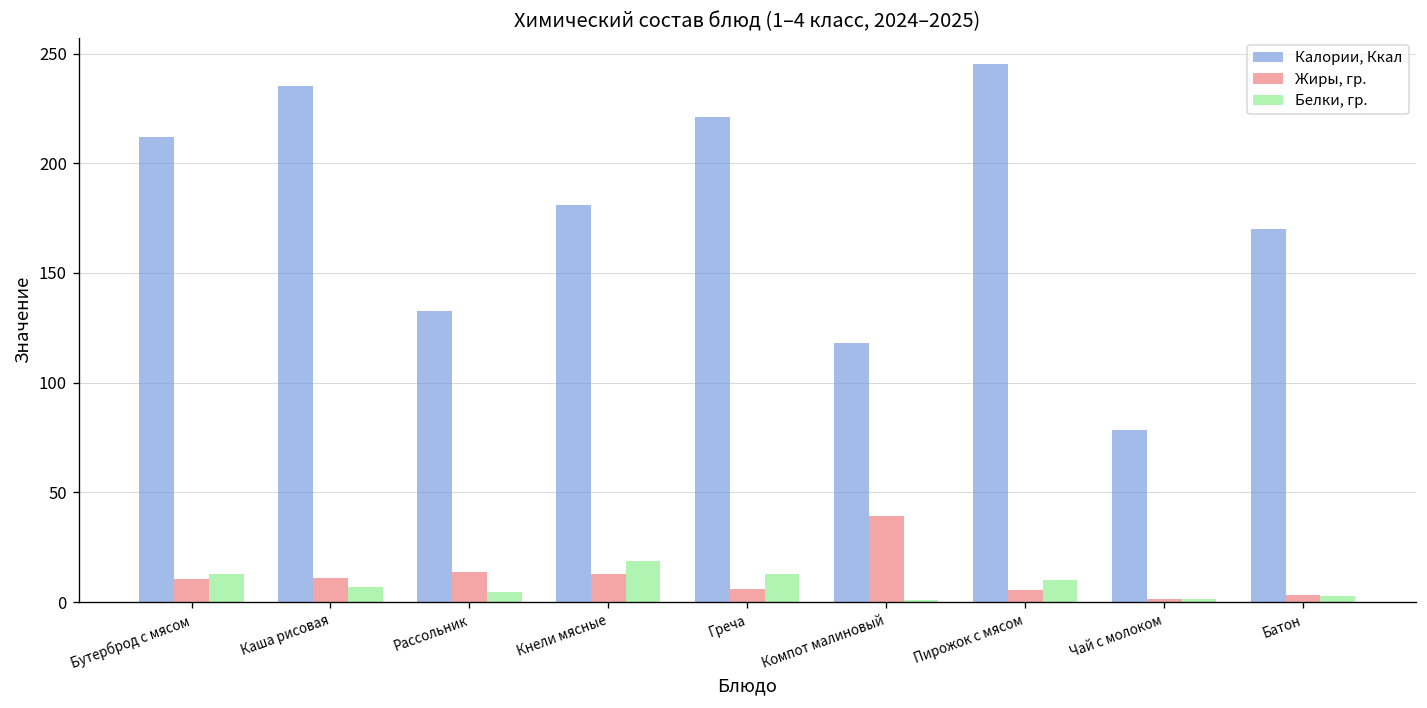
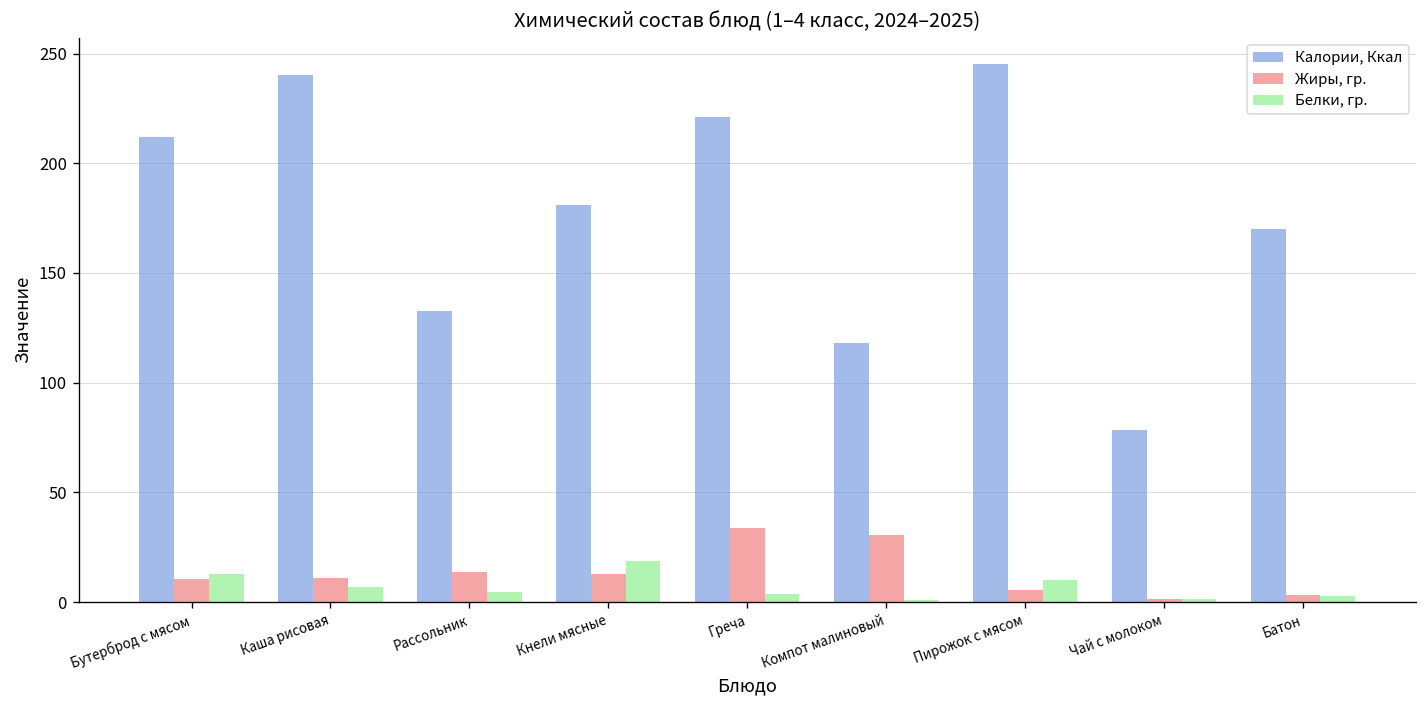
  {
    "Калории, Ккал": {
      "Бутерброд с мясом": 212,
-     "Каша рисовая": 235,
+     "Каша рисовая": 240,
      "Рассольник": 133,
      "Кнели мясные": 181,
      "Греча": 221,
      "Компот малиновый": 118,
      "Пирожок с мясом": 245,
      "Чай с молоком": 78,
      "Батон": 170
    },
    "Жиры, гр.": {
      "Бутерброд с мясом": 11,
      "Каша рисовая": 11,
      "Рассольник": 14,
      "Кнели мясные": 13,
-     "Греча": 6,
-     "Компот малиновый": 39,
+     "Греча": 34,
+     "Компот малиновый": 30,
      "Пирожок с мясом": 5,
      "Чай с молоком": 1,
      "Батон": 3
    },
    "Белки, гр.": {
      "Бутерброд с мясом": 13,
      "Каша рисовая": 7,
      "Рассольник": 5,
      "Кнели мясные": 19,
-     "Греча": 13,
+     "Греча": 4,
      "Пирожок с мясом": 10,
      "Чай с молоком": 1,
      "Батон": 3
    }
  }
